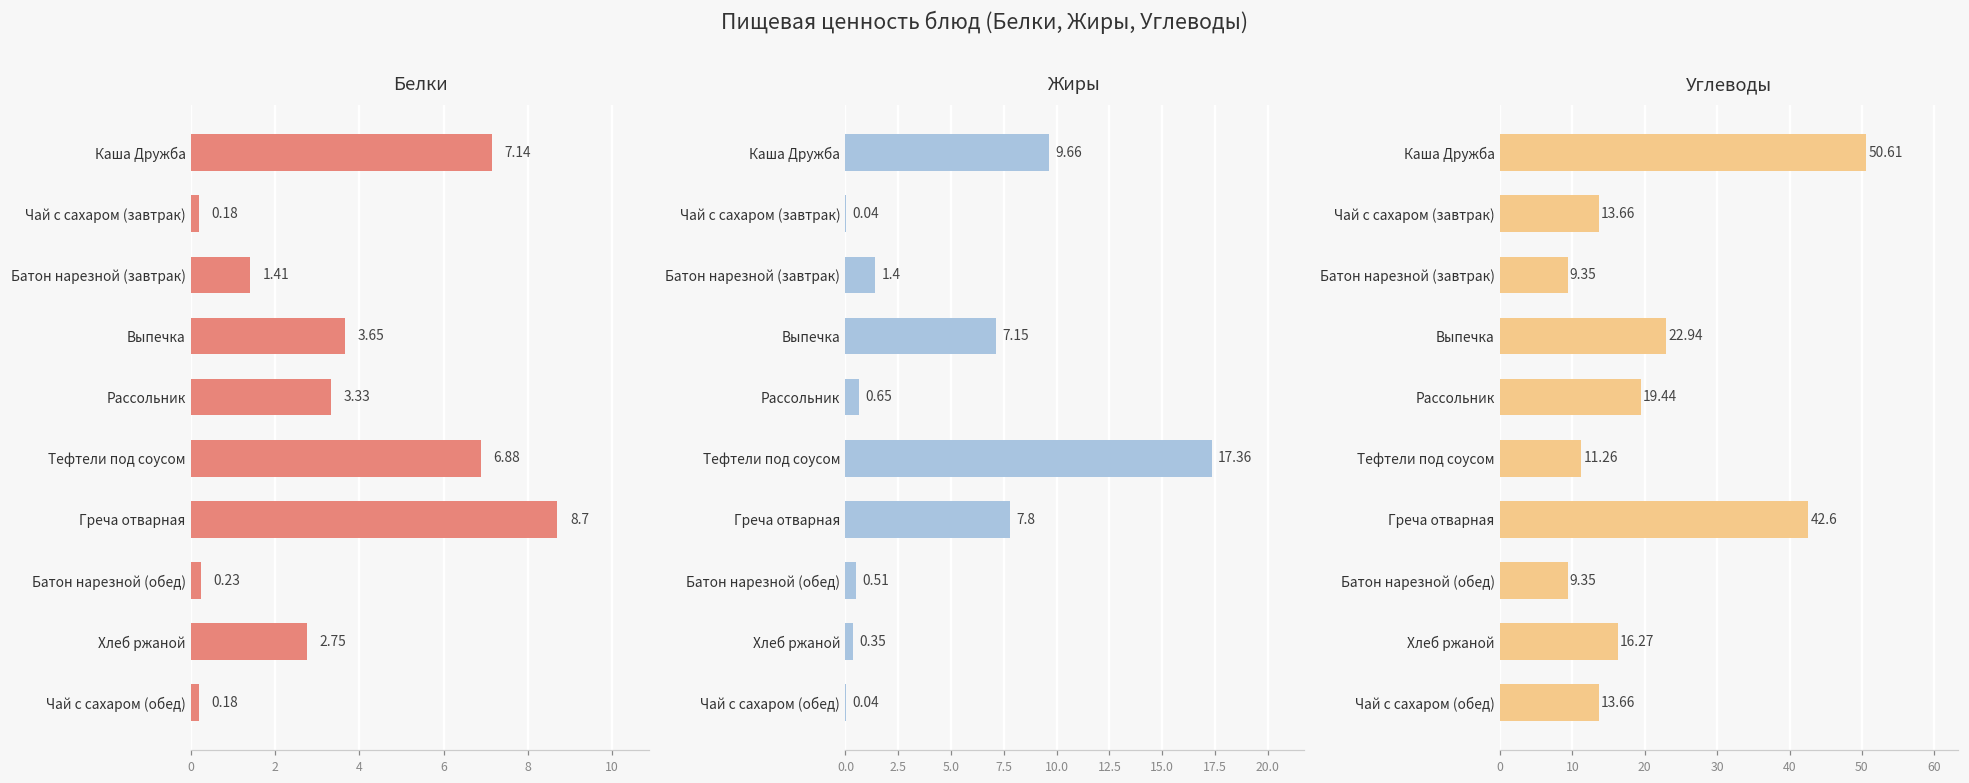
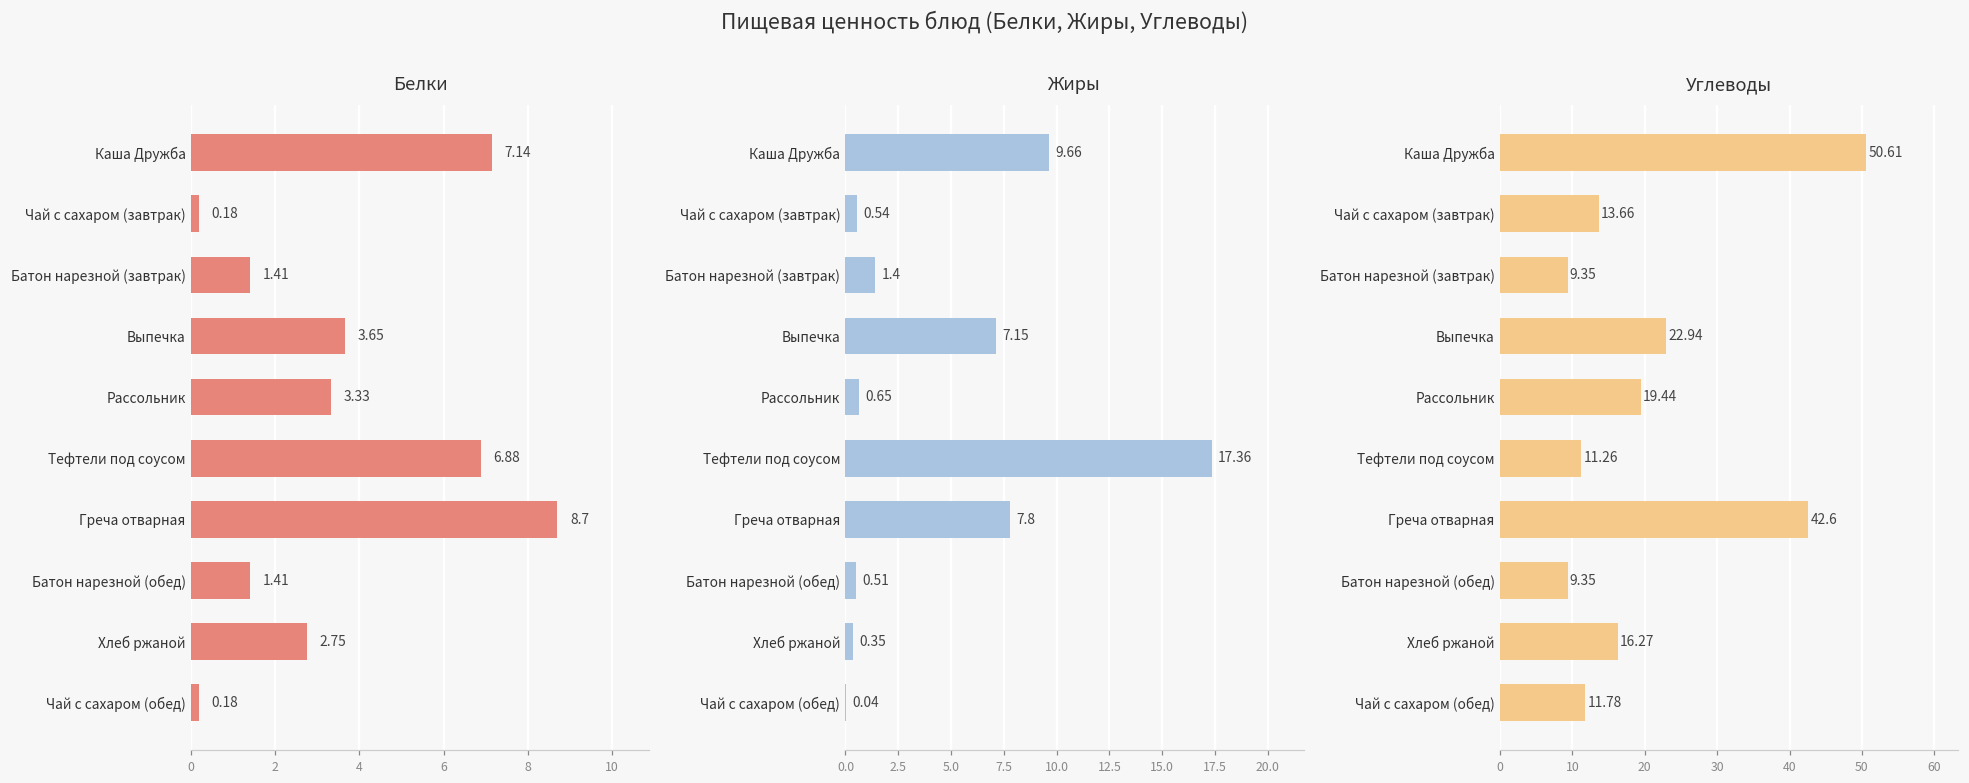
  {
    "Белки": {
      "Каша Дружба": 7.14,
      "Чай с сахаром (завтрак)": 0.18,
      "Батон нарезной (завтрак)": 1.41,
      "Выпечка": 3.65,
      "Рассольник": 3.33,
      "Тефтели под соусом": 6.88,
      "Греча отварная": 8.7,
-     "Батон нарезной (обед)": 0.23,
+     "Батон нарезной (обед)": 1.41,
      "Хлеб ржаной": 2.75,
      "Чай с сахаром (обед)": 0.18
    },
    "Жиры": {
      "Каша Дружба": 9.66,
-     "Чай с сахаром (завтрак)": 0.04,
+     "Чай с сахаром (завтрак)": 0.54,
      "Батон нарезной (завтрак)": 1.4,
      "Выпечка": 7.15,
      "Рассольник": 0.65,
      "Тефтели под соусом": 17.36,
      "Греча отварная": 7.8,
      "Батон нарезной (обед)": 0.51,
      "Хлеб ржаной": 0.35,
      "Чай с сахаром (обед)": 0.04
    },
    "Углеводы": {
      "Каша Дружба": 50.61,
      "Чай с сахаром (завтрак)": 13.66,
      "Батон нарезной (завтрак)": 9.35,
      "Выпечка": 22.94,
      "Рассольник": 19.44,
      "Тефтели под соусом": 11.26,
      "Греча отварная": 42.6,
      "Батон нарезной (обед)": 9.35,
      "Хлеб ржаной": 16.27,
-     "Чай с сахаром (обед)": 13.66
+     "Чай с сахаром (обед)": 11.78
    }
  }
